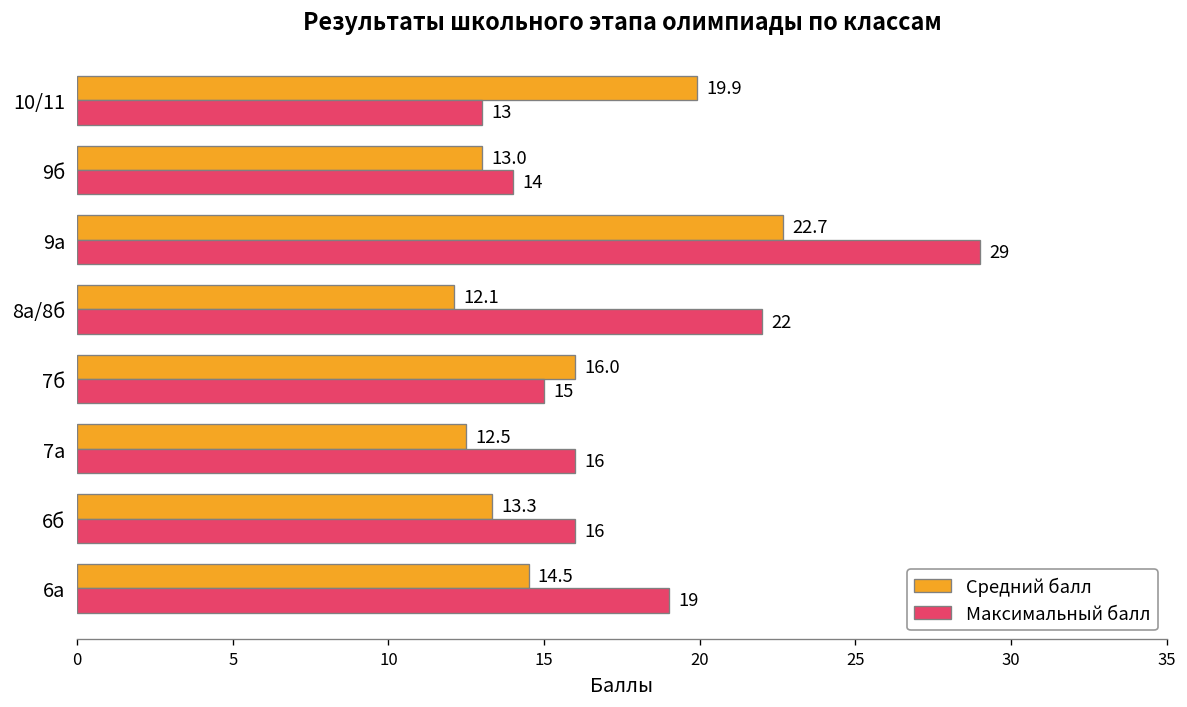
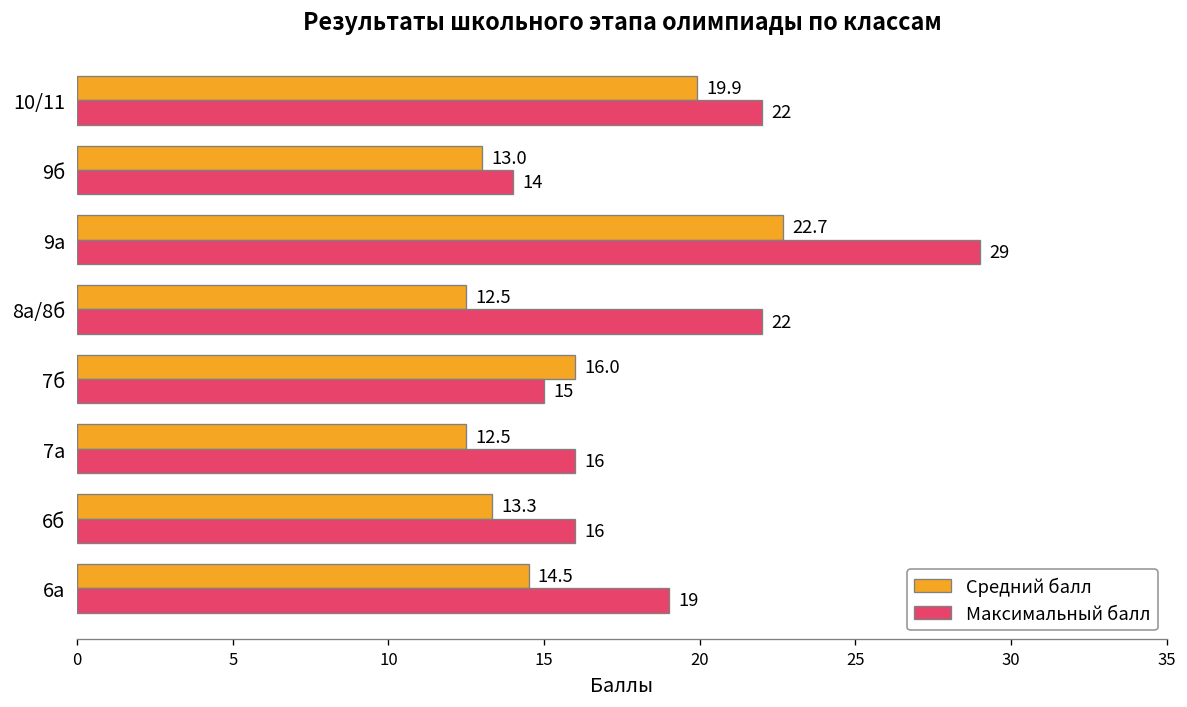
  {
    "Средний балл": {
      "10/11": 19.9,
      "9б": 13.0,
      "9а": 22.7,
-     "8а/8б": 12.1,
+     "8а/8б": 12.5,
      "7б": 16.0,
      "7а": 12.5,
      "6б": 13.3,
      "6а": 14.5
    },
    "Максимальный балл": {
-     "10/11": 13,
+     "10/11": 22,
      "9б": 14,
      "9а": 29,
      "8а/8б": 22,
      "7б": 15,
      "7а": 16,
      "6б": 16,
      "6а": 19
    }
  }
